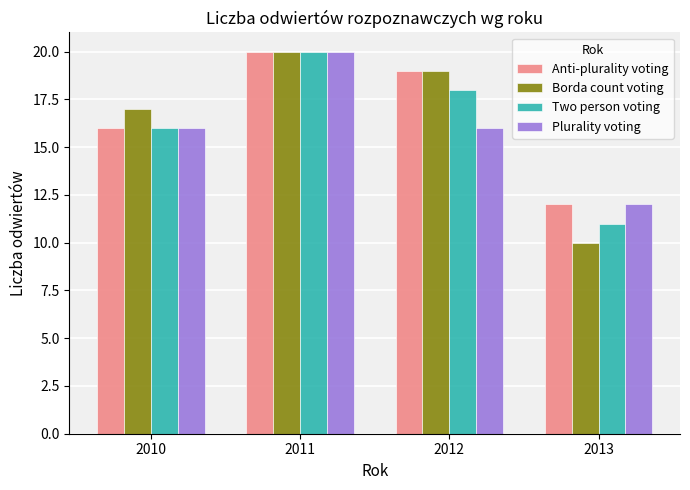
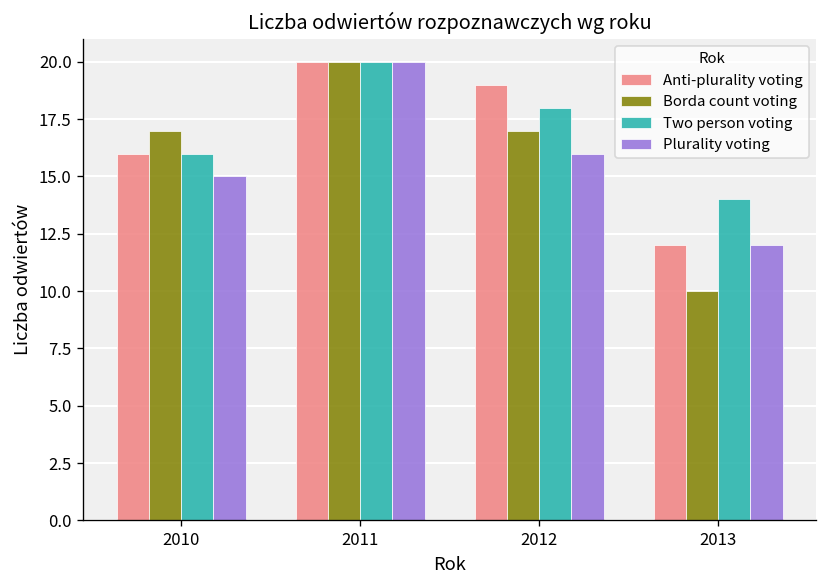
  {
    "Anti-plurality voting": {
      "2010": 16,
      "2011": 20,
      "2012": 19,
      "2013": 12
    },
    "Borda count voting": {
      "2010": 17,
      "2011": 20,
-     "2012": 19,
+     "2012": 17,
      "2013": 10
    },
    "Two person voting": {
      "2010": 16,
      "2011": 20,
      "2012": 18,
-     "2013": 11
+     "2013": 14
    },
    "Plurality voting": {
-     "2010": 16,
+     "2010": 15,
      "2011": 20,
      "2012": 16,
      "2013": 12
    }
  }
